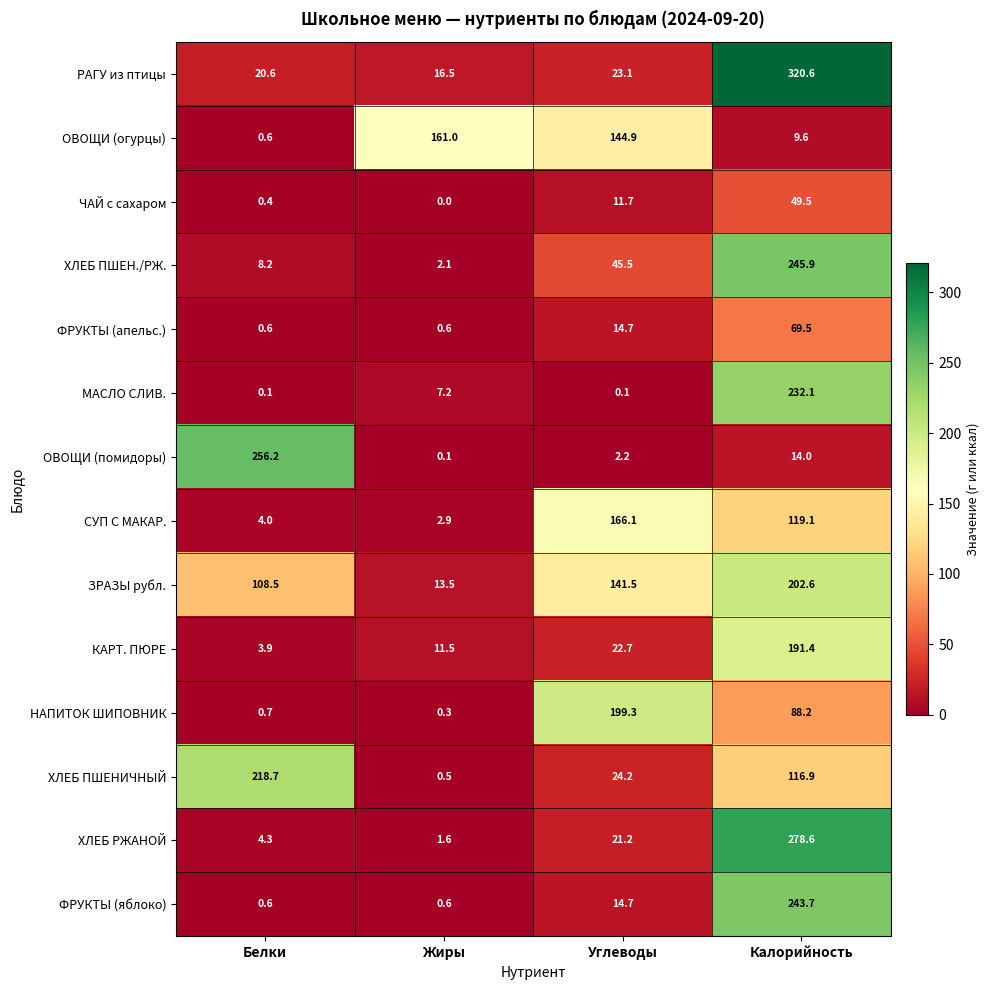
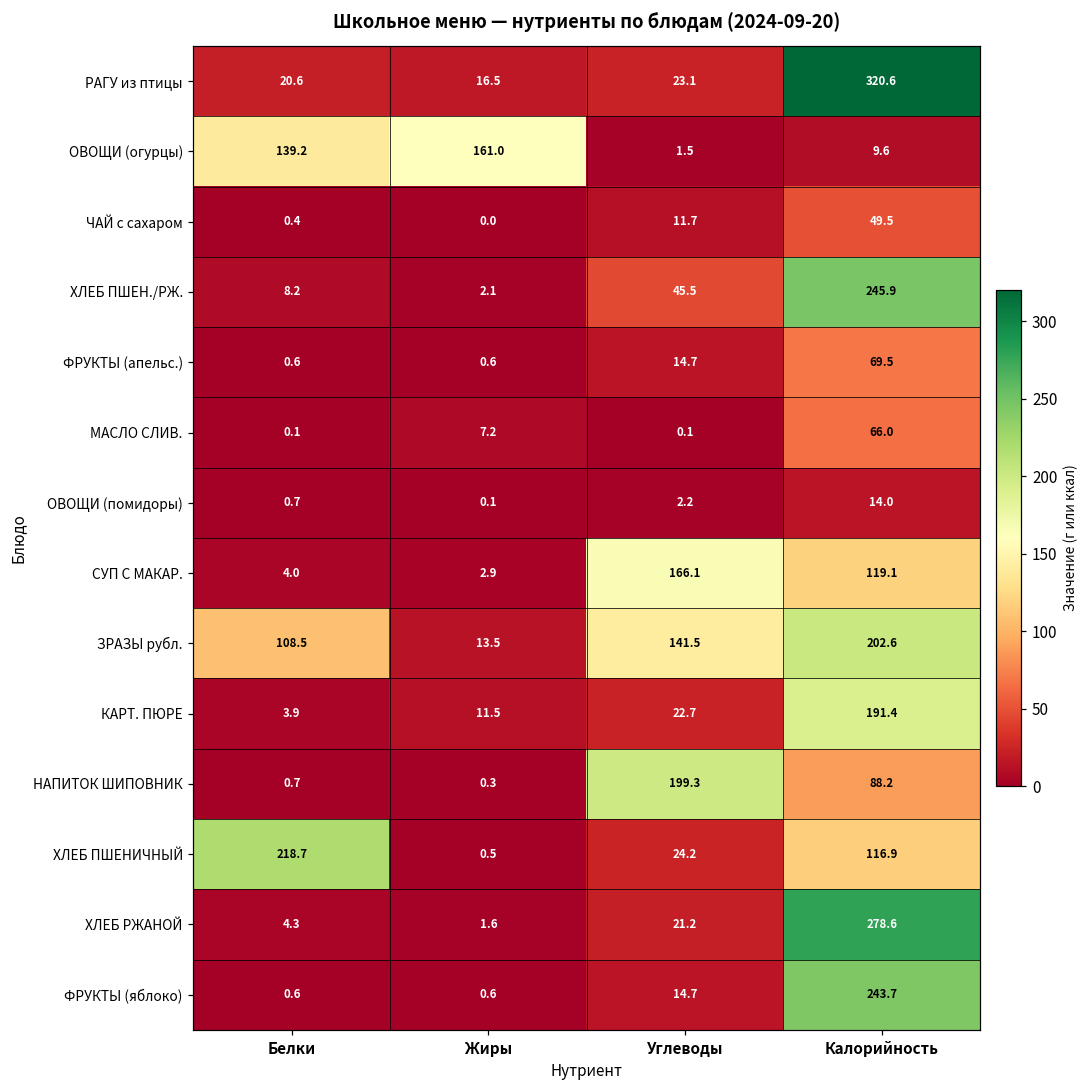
  {
    "РАГУ из птицы": {
      "Белки": 20.6,
      "Жиры": 16.5,
      "Углеводы": 23.1,
      "Калорийность": 320.6
    },
    "ОВОЩИ (огурцы)": {
-     "Белки": 0.6,
+     "Белки": 139.2,
      "Жиры": 161.0,
-     "Углеводы": 144.9,
+     "Углеводы": 1.5,
      "Калорийность": 9.6
    },
    "ЧАЙ с сахаром": {
      "Белки": 0.4,
      "Жиры": 0.0,
      "Углеводы": 11.7,
      "Калорийность": 49.5
    },
    "ХЛЕБ ПШЕН./РЖ.": {
      "Белки": 8.2,
      "Жиры": 2.1,
      "Углеводы": 45.5,
      "Калорийность": 245.9
    },
    "ФРУКТЫ (апельс.)": {
      "Белки": 0.6,
      "Жиры": 0.6,
      "Углеводы": 14.7,
      "Калорийность": 69.5
    },
    "МАСЛО СЛИВ.": {
      "Белки": 0.1,
      "Жиры": 7.2,
      "Углеводы": 0.1,
-     "Калорийность": 232.1
+     "Калорийность": 66.0
    },
    "ОВОЩИ (помидоры)": {
-     "Белки": 256.2,
+     "Белки": 0.7,
      "Жиры": 0.1,
      "Углеводы": 2.2,
      "Калорийность": 14.0
    },
    "СУП С МАКАР.": {
      "Белки": 4.0,
      "Жиры": 2.9,
      "Углеводы": 166.1,
      "Калорийность": 119.1
    },
    "ЗРАЗЫ рубл.": {
      "Белки": 108.5,
      "Жиры": 13.5,
      "Углеводы": 141.5,
      "Калорийность": 202.6
    },
    "КАРТ. ПЮРЕ": {
      "Белки": 3.9,
      "Жиры": 11.5,
      "Углеводы": 22.7,
      "Калорийность": 191.4
    },
    "НАПИТОК ШИПОВНИК": {
      "Белки": 0.7,
      "Жиры": 0.3,
      "Углеводы": 199.3,
      "Калорийность": 88.2
    },
    "ХЛЕБ ПШЕНИЧНЫЙ": {
      "Белки": 218.7,
      "Жиры": 0.5,
      "Углеводы": 24.2,
      "Калорийность": 116.9
    },
    "ХЛЕБ РЖАНОЙ": {
      "Белки": 4.3,
      "Жиры": 1.6,
      "Углеводы": 21.2,
      "Калорийность": 278.6
    },
    "ФРУКТЫ (яблоко)": {
      "Белки": 0.6,
      "Жиры": 0.6,
      "Углеводы": 14.7,
      "Калорийность": 243.7
    }
  }
